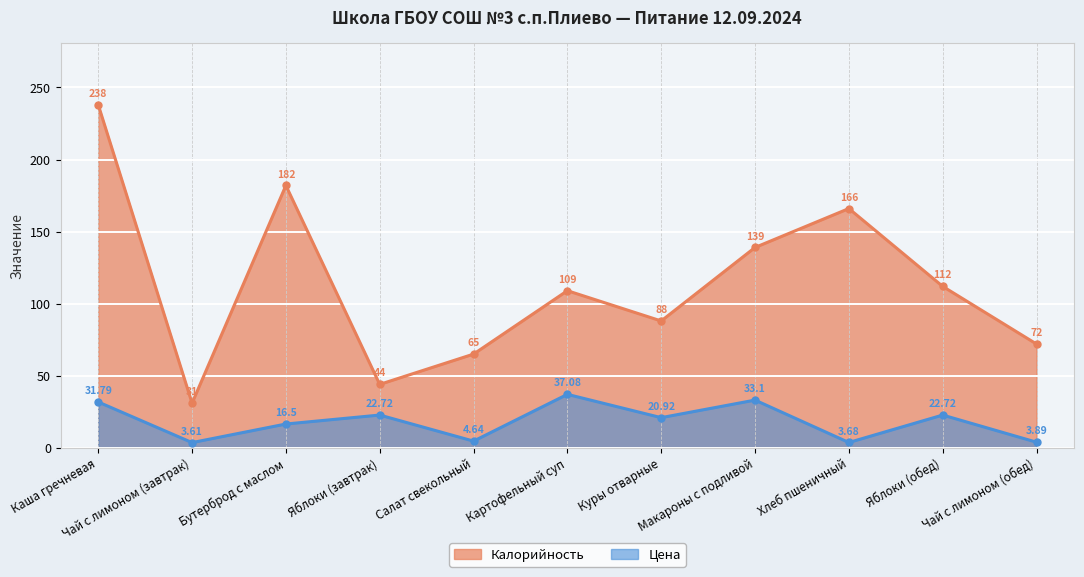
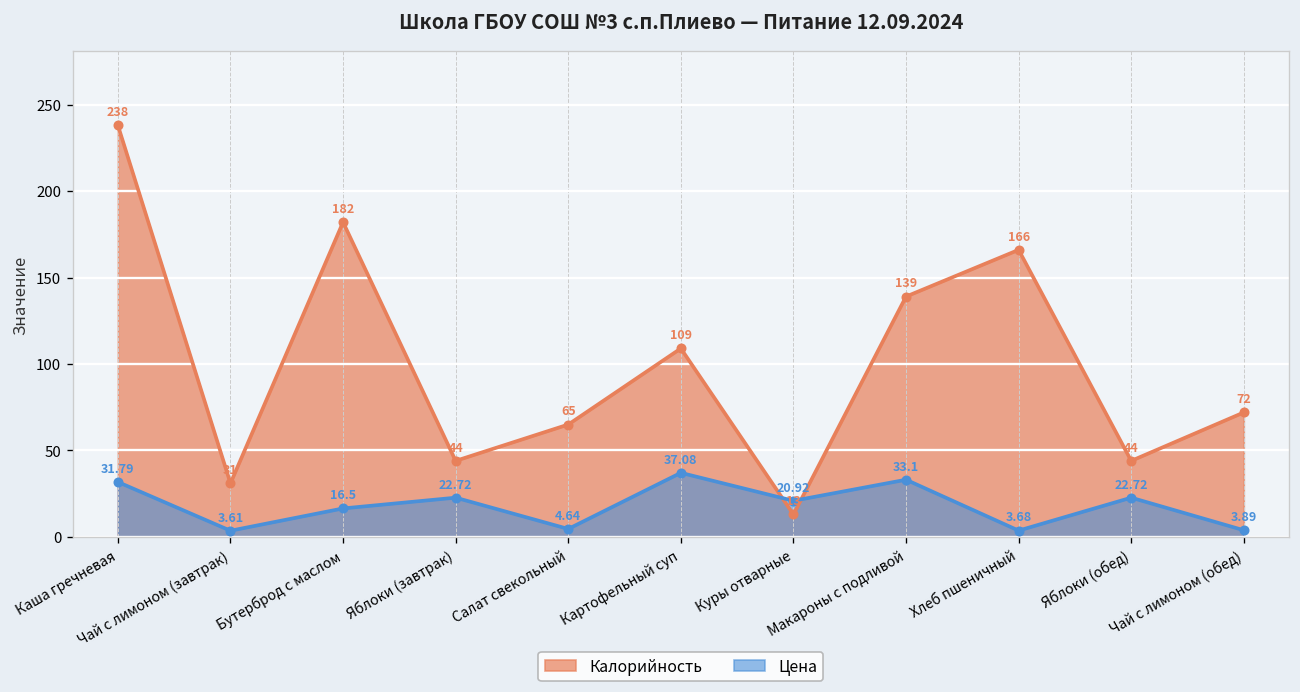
  {
    "Калорийность": {
      "Каша гречневая": 238,
      "Бутерброд с маслом": 182,
      "Яблоки (завтрак)": 44,
      "Салат свекольный": 65,
      "Картофельный суп": 109,
-     "Куры отварные": 88,
+     "Куры отварные": 13,
      "Макароны с подливой": 139,
      "Хлеб пшеничный": 166,
-     "Яблоки (обед)": 112,
+     "Яблоки (обед)": 44,
      "Чай с лимоном (обед)": 72
    },
    "Цена": {
      "Каша гречневая": 31.79,
      "Чай с лимоном (завтрак)": 3.61,
      "Бутерброд с маслом": 16.5,
      "Яблоки (завтрак)": 22.72,
      "Салат свекольный": 4.64,
      "Картофельный суп": 37.08,
      "Куры отварные": 20.92,
      "Макароны с подливой": 33.1,
      "Хлеб пшеничный": 3.68,
      "Яблоки (обед)": 22.72,
      "Чай с лимоном (обед)": 3.89
    }
  }
